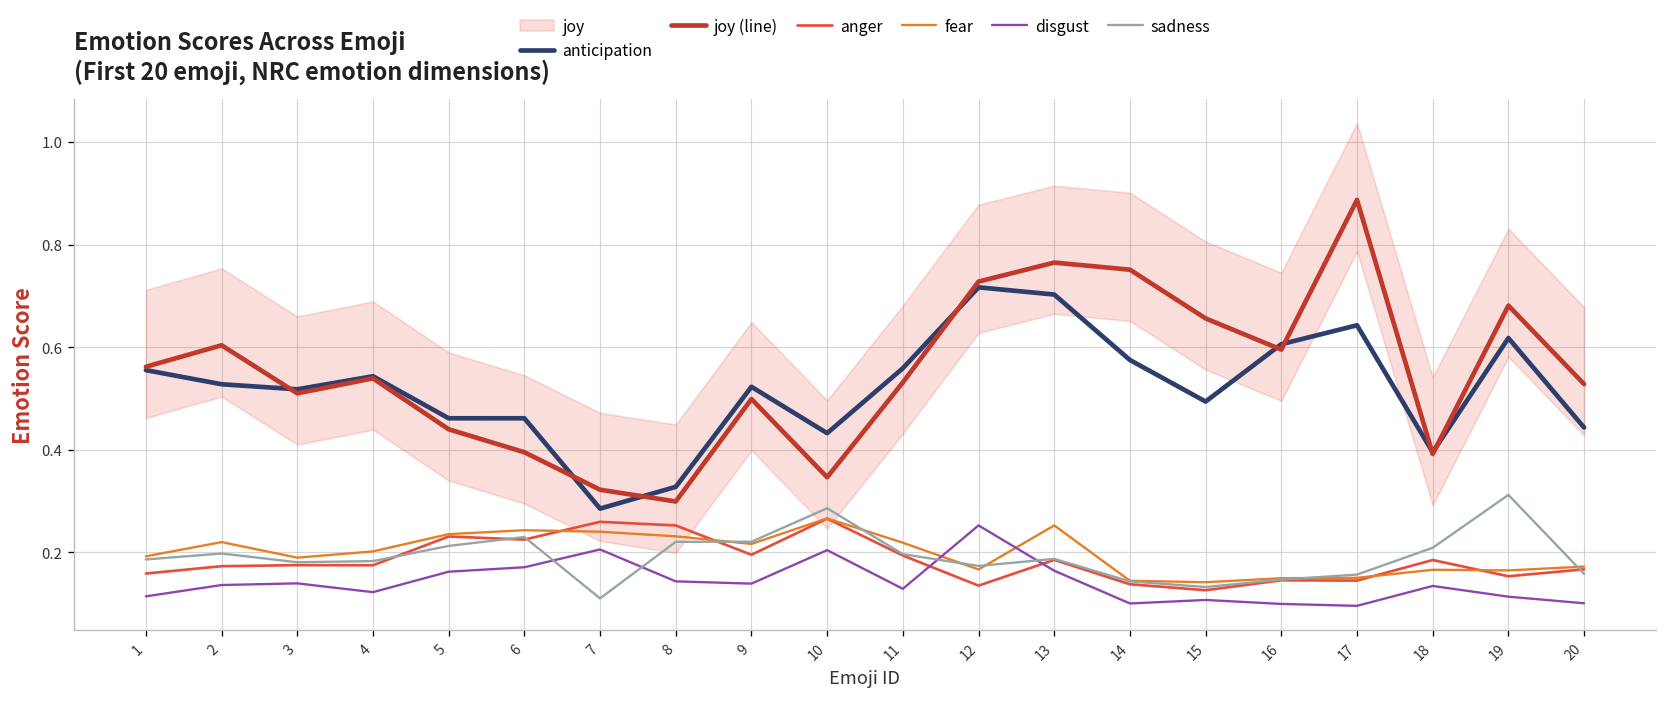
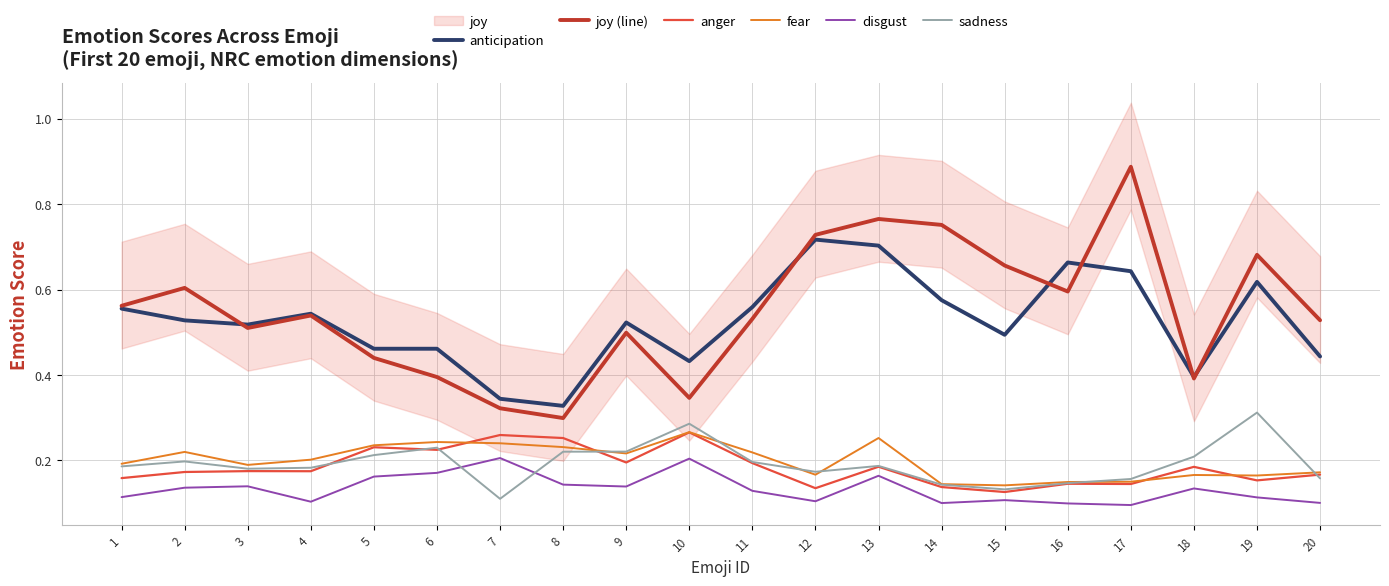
  {
    "anticipation": {
      "1": 0.56,
      "2": 0.53,
      "3": 0.52,
      "5": 0.46,
      "6": 0.46,
-     "7": 0.29,
+     "7": 0.34,
      "8": 0.33,
      "9": 0.52,
      "10": 0.43,
      "11": 0.56,
      "12": 0.72,
      "13": 0.70,
      "14": 0.58,
      "15": 0.49,
-     "16": 0.61,
+     "16": 0.66,
      "17": 0.64,
      "19": 0.62,
      "20": 0.44
    },
    "disgust": {
      "1": 0.11,
      "2": 0.14,
      "3": 0.14,
-     "4": 0.12,
+     "4": 0.10,
      "5": 0.16,
      "6": 0.17,
      "7": 0.21,
      "8": 0.14,
      "9": 0.14,
      "10": 0.20,
      "11": 0.13,
-     "12": 0.25,
+     "12": 0.10,
      "13": 0.16,
      "14": 0.10,
      "15": 0.11,
      "16": 0.10,
      "17": 0.10,
      "18": 0.13,
      "19": 0.11,
      "20": 0.10
    },
    "sadness": {
      "1": 0.19,
      "2": 0.20,
      "4": 0.18,
      "5": 0.21,
      "7": 0.11,
      "8": 0.22,
      "10": 0.29,
      "12": 0.17,
      "15": 0.13,
      "17": 0.16,
      "18": 0.21,
      "19": 0.31,
      "20": 0.16
    }
  }
